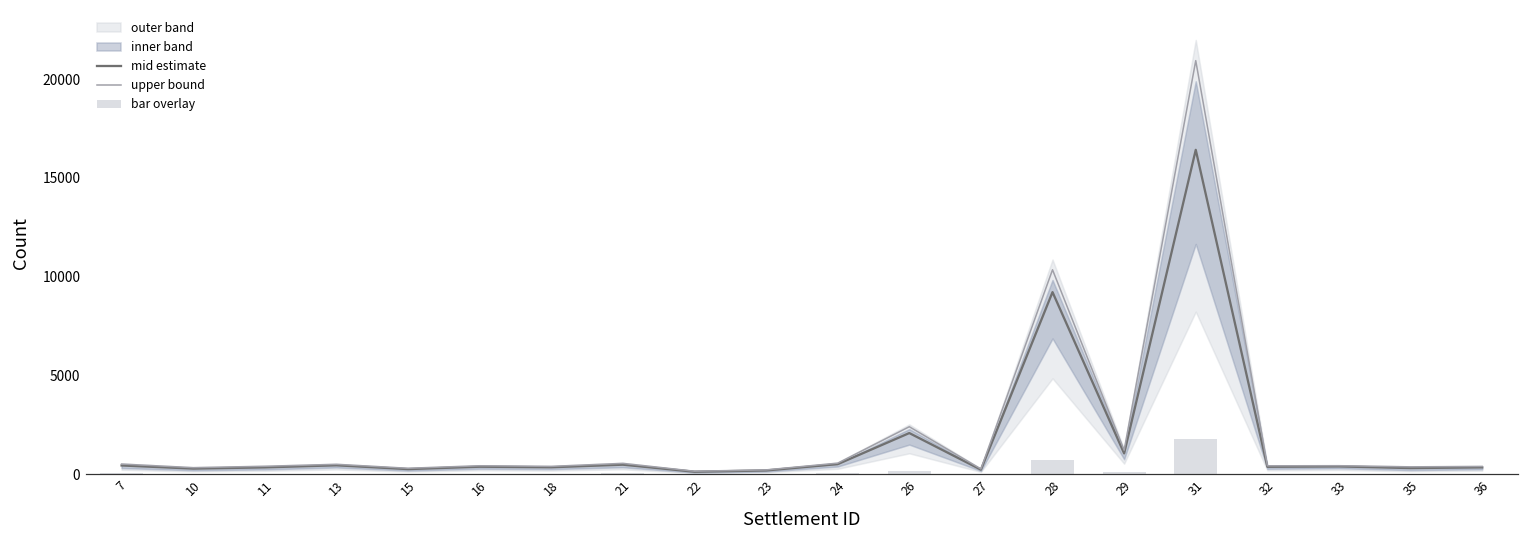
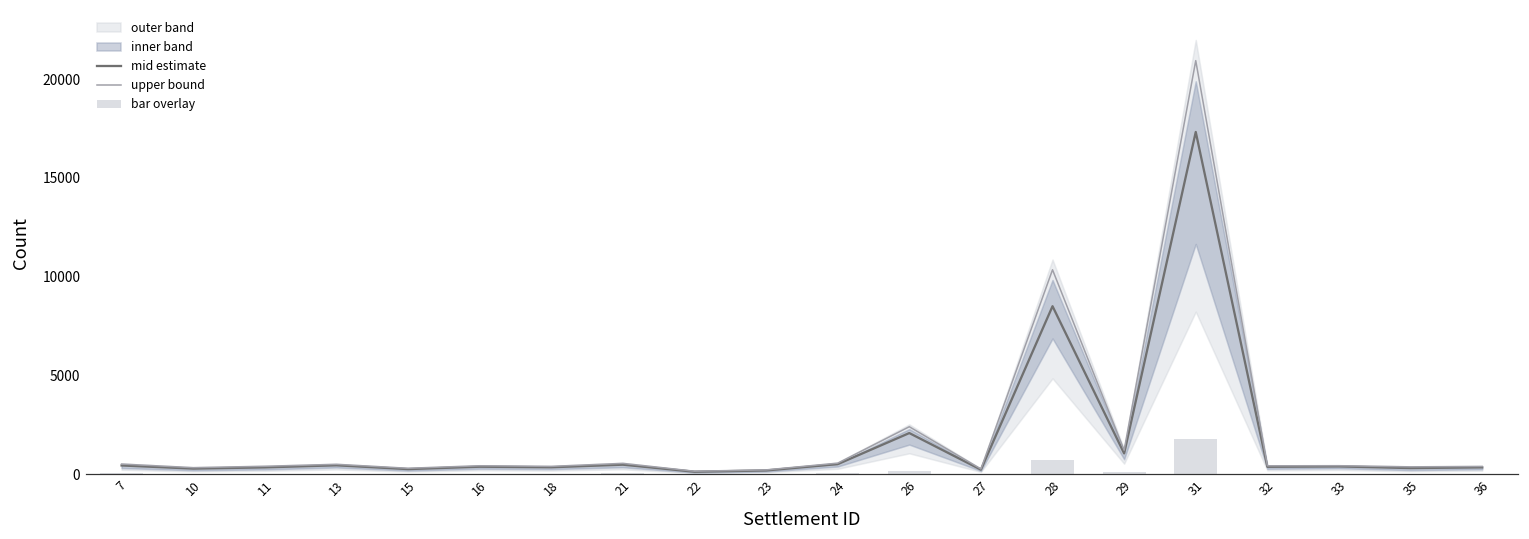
  {
    "mid estimate": {
      "26": 2100,
-     "28": 9200,
-     "31": 16400
+     "28": 8500,
+     "31": 17300
    }
  }
